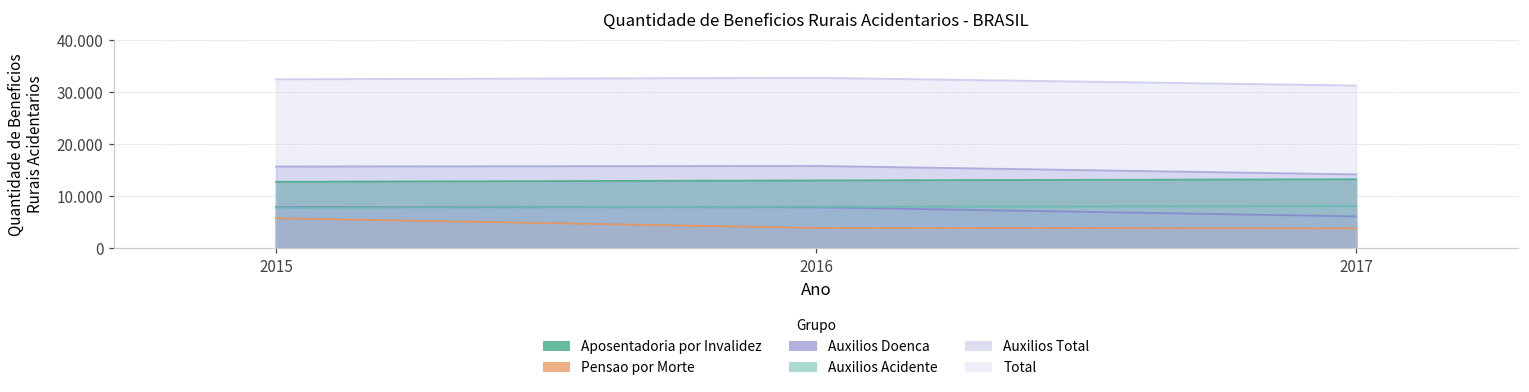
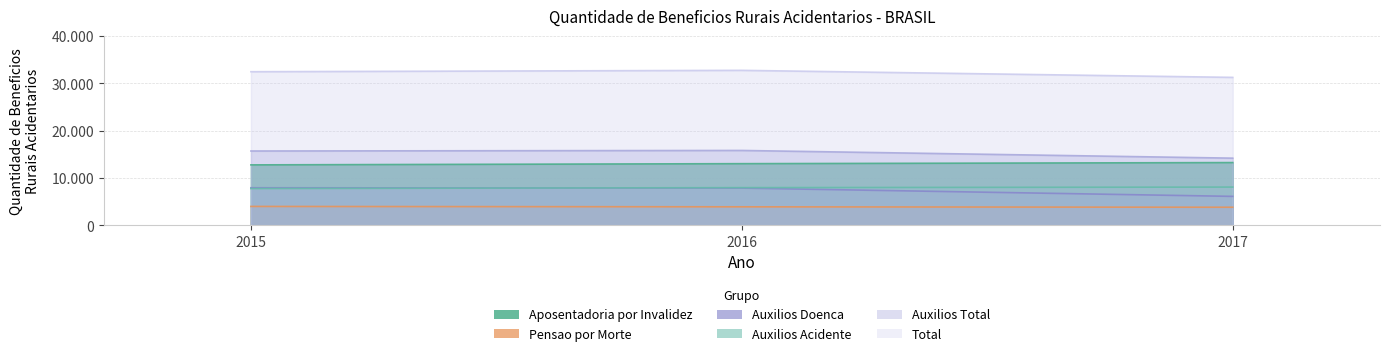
  {
    "Pensao por Morte": {
-     "2015": 6,
+     "2015": 4,
      "2016": 4,
      "2017": 4
    }
  }
